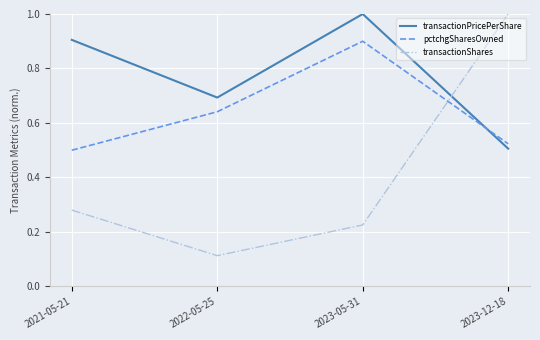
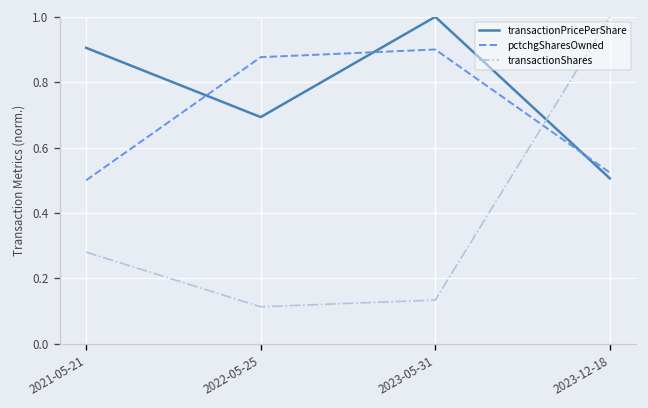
  {
    "transactionPricePerShare": {
      "2021-05-21": 0.91,
      "2022-05-25": 0.69,
      "2023-05-31": 1.00,
      "2023-12-18": 0.51
    },
    "pctchgSharesOwned": {
      "2021-05-21": 0.50,
-     "2022-05-25": 0.64,
+     "2022-05-25": 0.88,
      "2023-05-31": 0.90,
      "2023-12-18": 0.52
    },
    "transactionShares": {
      "2021-05-21": 0.28,
      "2022-05-25": 0.11,
-     "2023-05-31": 0.23,
+     "2023-05-31": 0.13,
      "2023-12-18": 1.00
    }
  }
